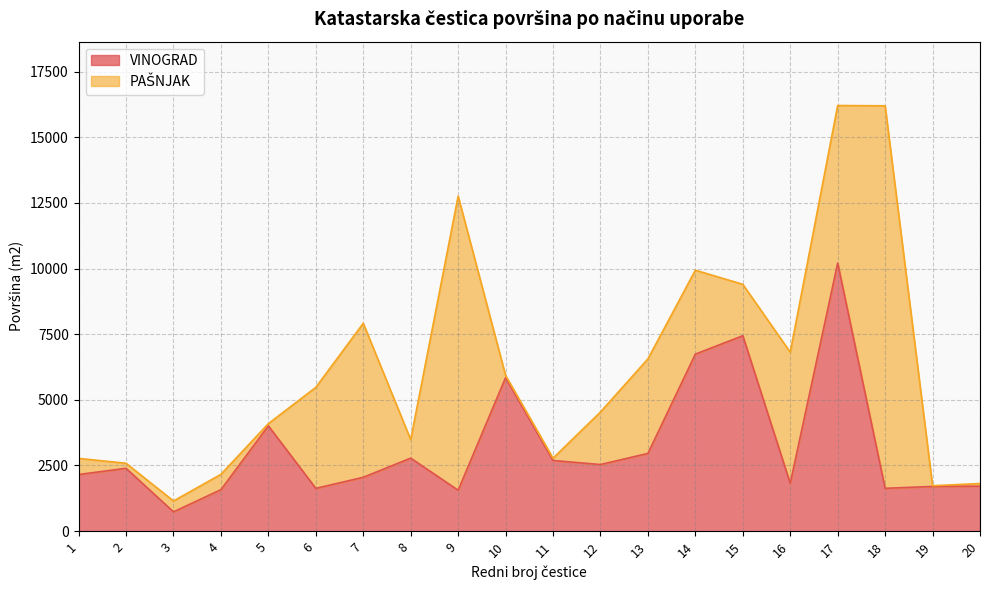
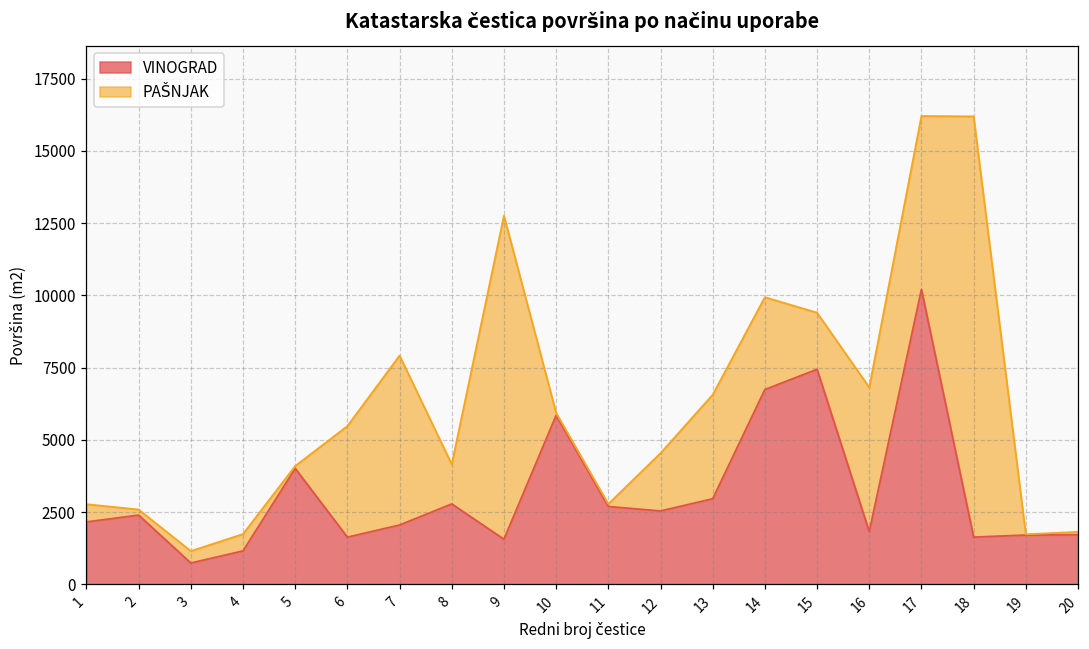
  {
    "VINOGRAD": {
      "1": 2200,
      "2": 2400,
      "3": 700,
-     "4": 1600,
+     "4": 1200,
      "6": 1600,
      "7": 2100,
      "8": 2800,
      "9": 1600,
      "12": 2500,
      "13": 3000,
      "14": 6700,
      "15": 7400,
      "16": 1800,
      "17": 10200,
      "18": 1600,
      "20": 1700
    },
    "PAŠNJAK": {
      "1": 600,
      "2": 200,
      "3": 400,
      "4": 600,
      "6": 3800,
      "7": 5900,
-     "8": 700,
+     "8": 1400,
      "9": 11200,
      "12": 2000,
      "13": 3600,
      "14": 3200,
      "15": 2000,
      "16": 5000,
      "17": 6000,
      "18": 14600,
      "20": 100
    }
  }
